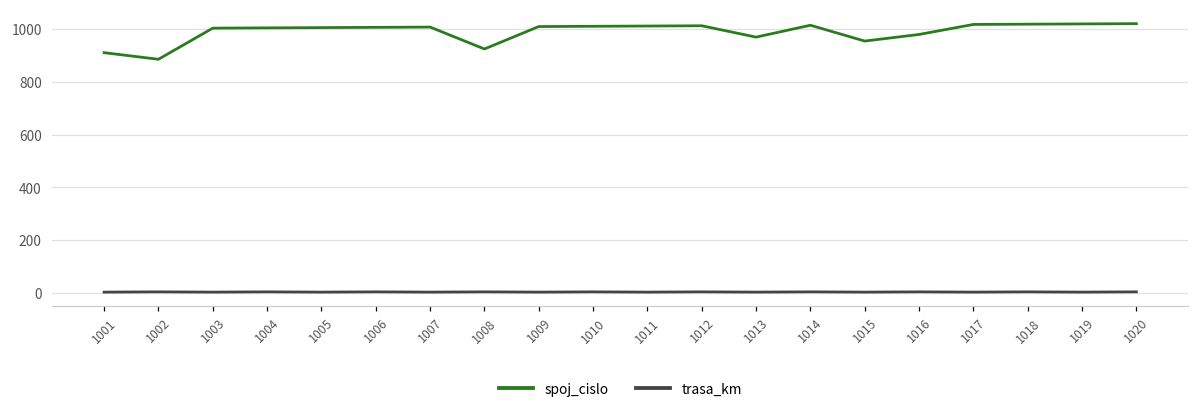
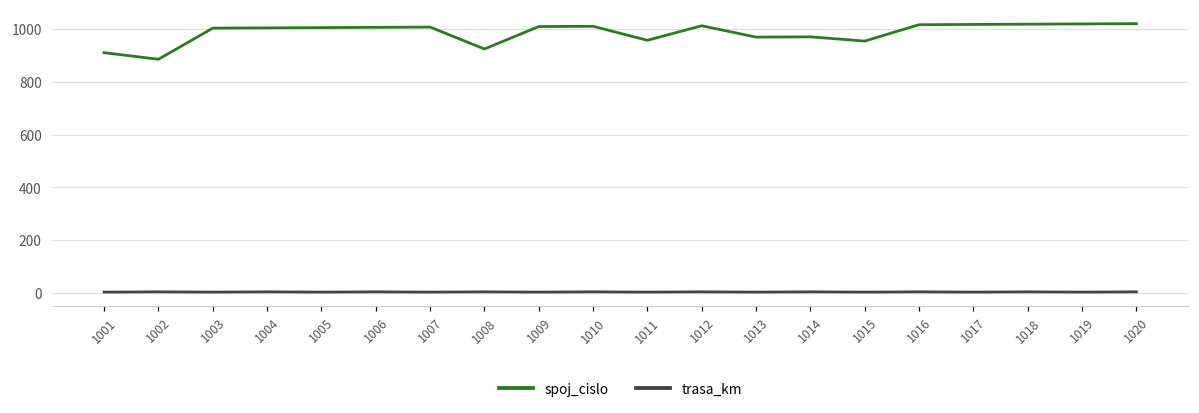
  {
    "spoj_cislo": {
      "1001": 910,
      "1002": 890,
      "1003": 1000,
      "1004": 1000,
      "1005": 1010,
      "1006": 1010,
      "1007": 1010,
      "1008": 920,
      "1009": 1010,
      "1010": 1010,
-     "1011": 1010,
+     "1011": 960,
      "1012": 1010,
      "1013": 970,
-     "1014": 1010,
+     "1014": 970,
      "1015": 950,
-     "1016": 980,
+     "1016": 1020,
      "1017": 1020,
      "1018": 1020,
      "1019": 1020,
      "1020": 1020
    },
    "trasa_km": {
      "1001": 0,
      "1002": 0,
      "1003": 0,
      "1004": 0,
      "1005": 0,
      "1006": 0,
      "1007": 0,
      "1008": 0,
      "1009": 0,
      "1010": 0,
      "1011": 0,
      "1012": 0,
      "1013": 0,
      "1014": 0,
      "1015": 0,
      "1016": 0,
      "1017": 0,
      "1018": 0,
      "1019": 0,
      "1020": 0
    }
  }
